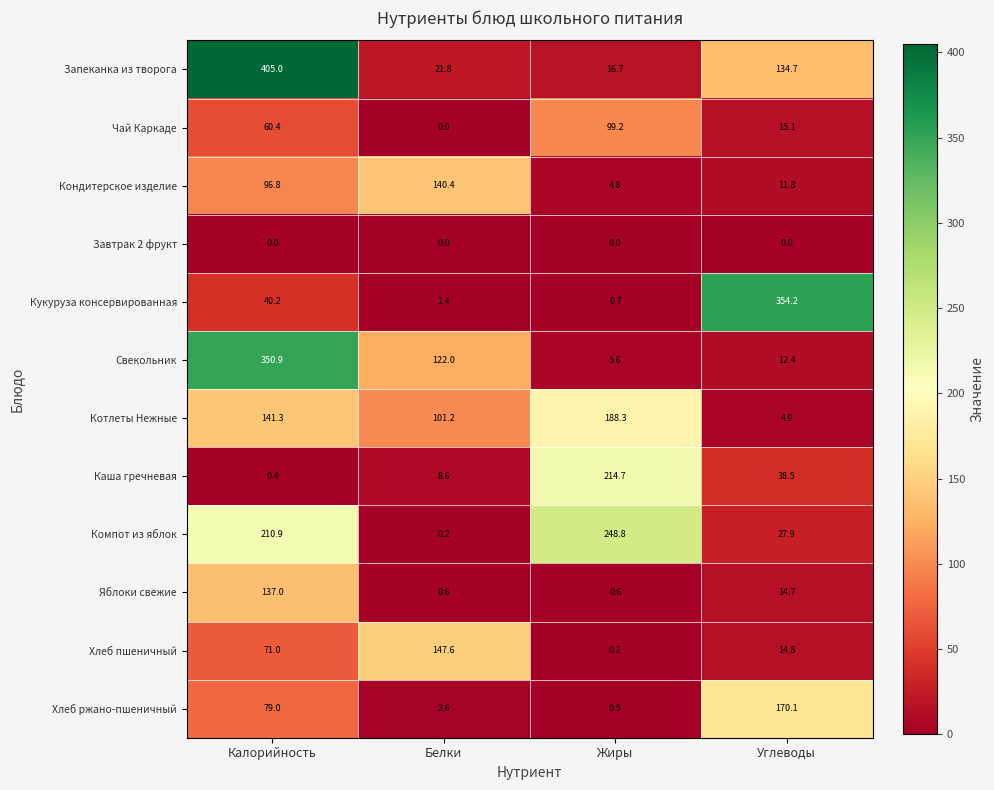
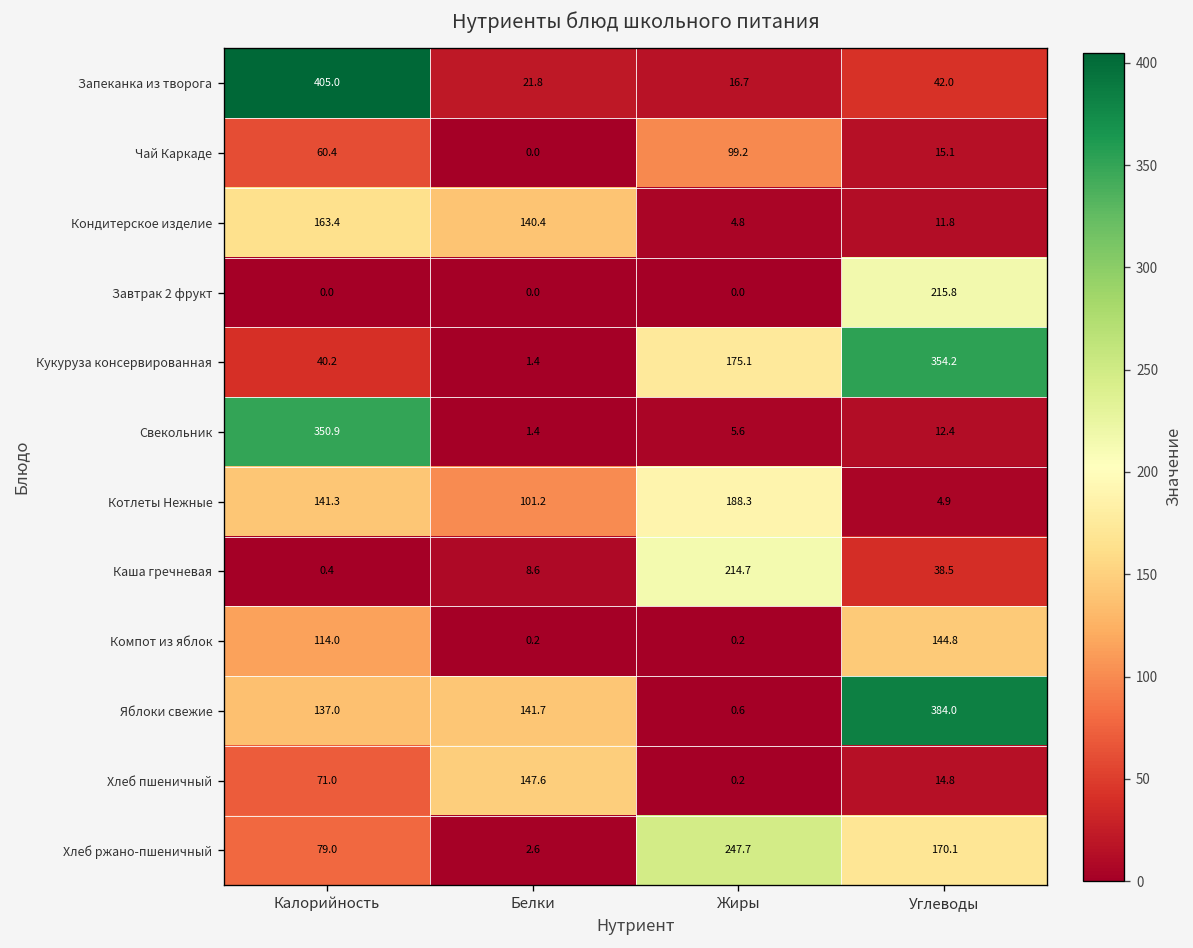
  {
    "Запеканка из творога": {
      "Калорийность": 405.0,
      "Белки": 21.8,
      "Жиры": 16.7,
-     "Углеводы": 134.7
+     "Углеводы": 42.0
    },
    "Чай Каркаде": {
      "Калорийность": 60.4,
      "Белки": 0.0,
      "Жиры": 99.2,
      "Углеводы": 15.1
    },
    "Кондитерское изделие": {
-     "Калорийность": 96.8,
+     "Калорийность": 163.4,
      "Белки": 140.4,
      "Жиры": 4.8,
      "Углеводы": 11.8
    },
    "Завтрак 2 фрукт": {
      "Калорийность": 0.0,
      "Белки": 0.0,
      "Жиры": 0.0,
-     "Углеводы": 0.0
+     "Углеводы": 215.8
    },
    "Кукуруза консервированная": {
      "Калорийность": 40.2,
      "Белки": 1.4,
-     "Жиры": 0.7,
+     "Жиры": 175.1,
      "Углеводы": 354.2
    },
    "Свекольник": {
      "Калорийность": 350.9,
-     "Белки": 122.0,
+     "Белки": 1.4,
      "Жиры": 5.6,
      "Углеводы": 12.4
    },
    "Котлеты Нежные": {
      "Калорийность": 141.3,
      "Белки": 101.2,
      "Жиры": 188.3,
      "Углеводы": 4.9
    },
    "Каша гречневая": {
      "Калорийность": 0.4,
      "Белки": 8.6,
      "Жиры": 214.7,
      "Углеводы": 38.5
    },
    "Компот из яблок": {
-     "Калорийность": 210.9,
+     "Калорийность": 114.0,
      "Белки": 0.2,
-     "Жиры": 248.8,
-     "Углеводы": 27.9
+     "Жиры": 0.2,
+     "Углеводы": 144.8
    },
    "Яблоки свежие": {
      "Калорийность": 137.0,
-     "Белки": 0.6,
+     "Белки": 141.7,
      "Жиры": 0.6,
-     "Углеводы": 14.7
+     "Углеводы": 384.0
    },
    "Хлеб пшеничный": {
      "Калорийность": 71.0,
      "Белки": 147.6,
      "Жиры": 0.2,
      "Углеводы": 14.8
    },
    "Хлеб ржано-пшеничный": {
      "Калорийность": 79.0,
      "Белки": 2.6,
-     "Жиры": 0.5,
+     "Жиры": 247.7,
      "Углеводы": 170.1
    }
  }
